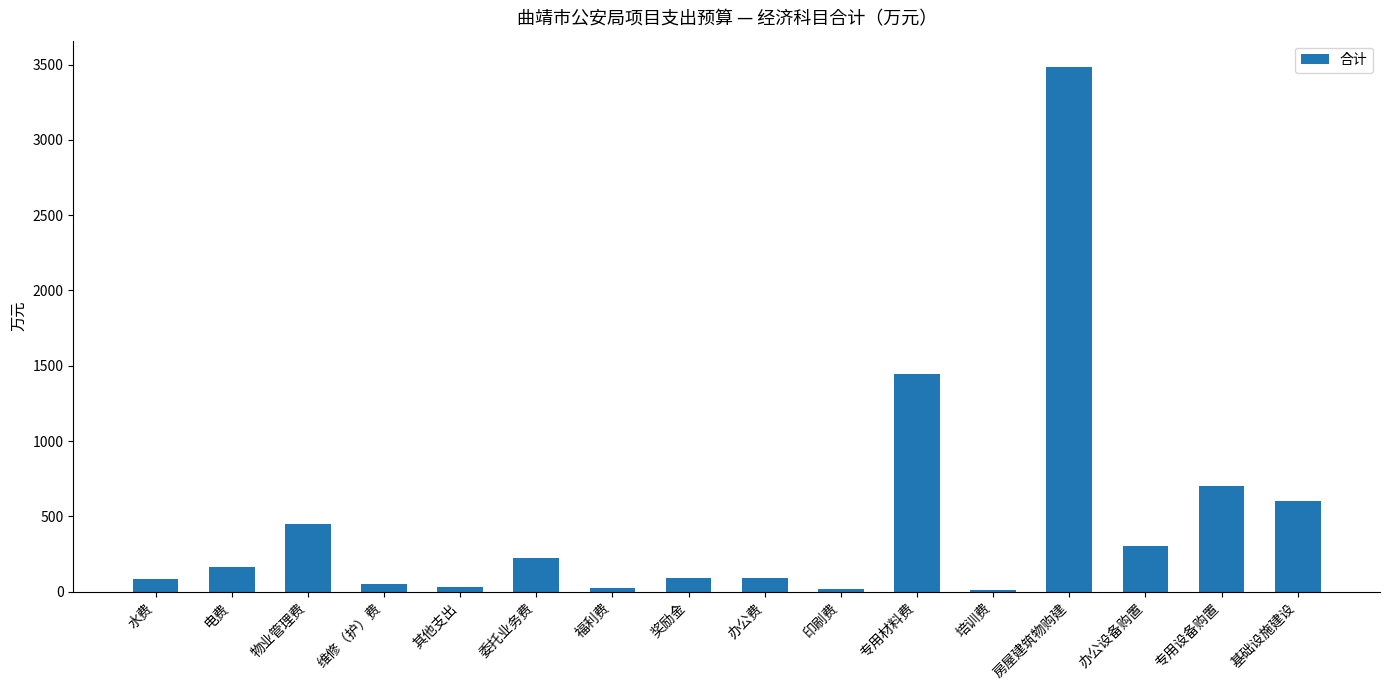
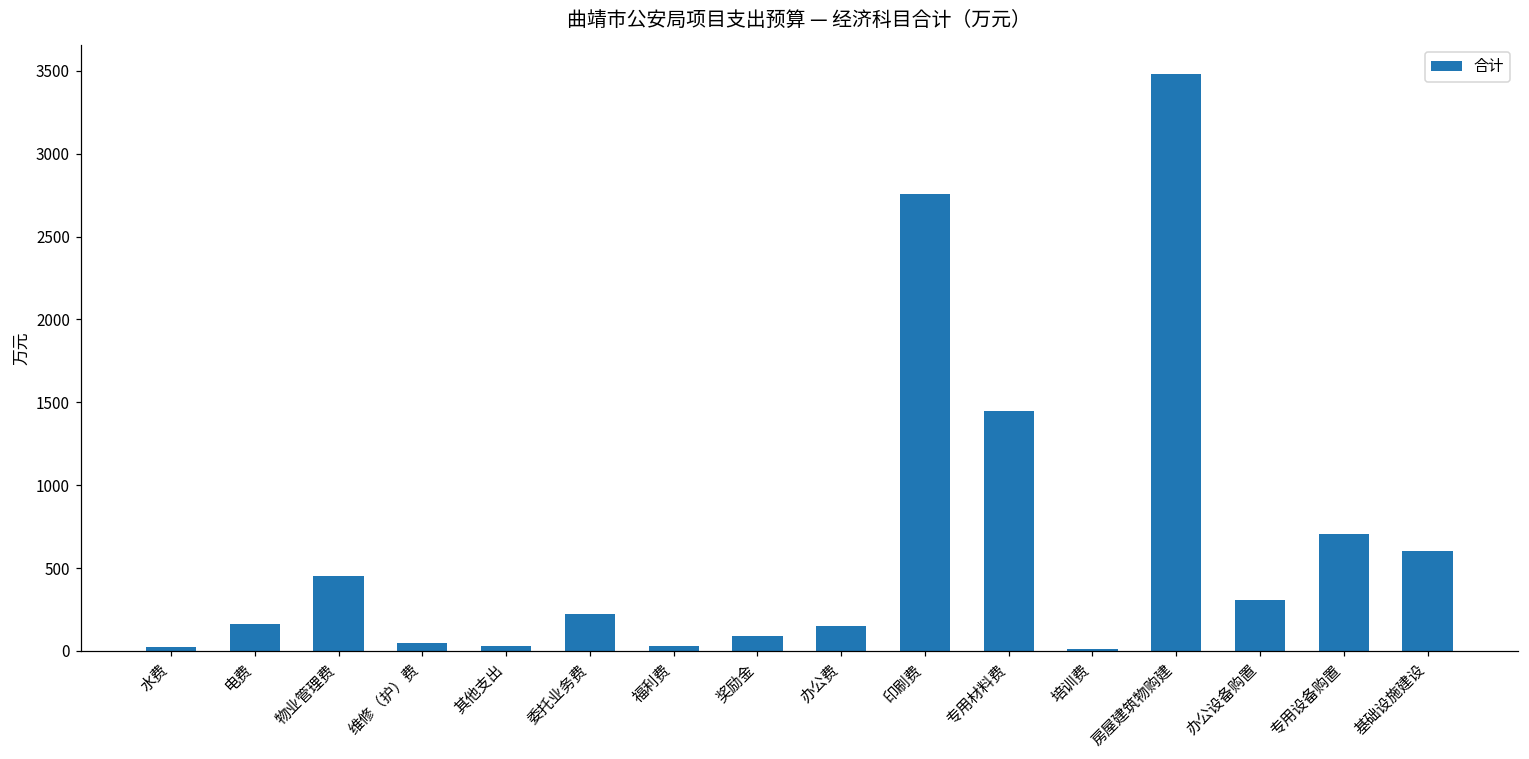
  {
-   "水费": 80,
+   "水费": 20,
    "电费": 170,
    "物业管理费": 450,
    "维修（护）费": 50,
    "其他支出": 30,
    "委托业务费": 220,
    "福利费": 30,
    "奖励金": 90,
-   "办公费": 90,
-   "印刷费": 20,
+   "办公费": 150,
+   "印刷费": 2760,
    "专用材料费": 1450,
    "房屋建筑物购建": 3480,
    "办公设备购置": 310,
    "专用设备购置": 700,
    "基础设施建设": 600
  }
